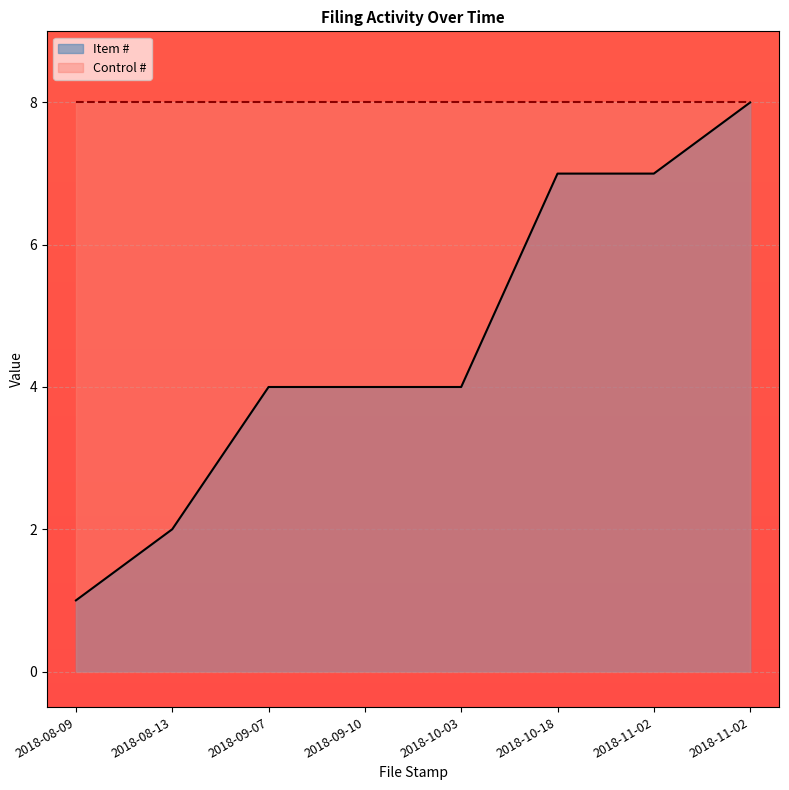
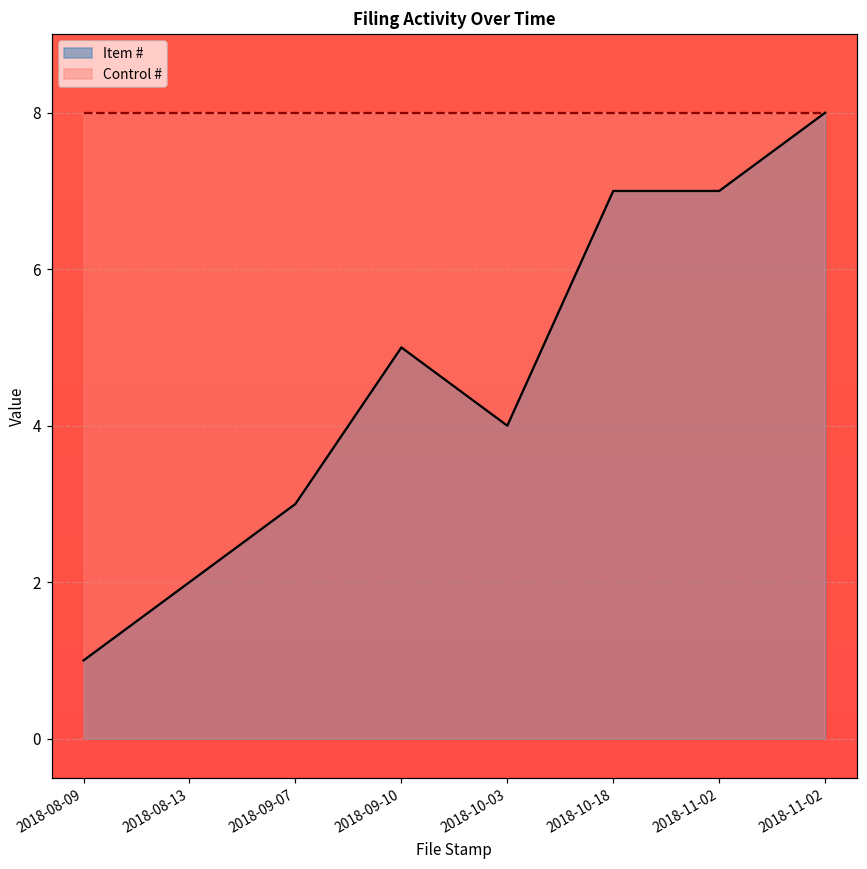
  {
    "Item #": {
      "2018-08-09": 1,
      "2018-08-13": 2,
-     "2018-09-07": 4,
-     "2018-09-10": 4,
+     "2018-09-07": 3,
+     "2018-09-10": 5,
      "2018-10-03": 4,
      "2018-10-18": 7
    },
    "Control #": {
      "2018-08-09": 8,
      "2018-08-13": 8,
      "2018-09-07": 8,
      "2018-09-10": 8,
      "2018-10-03": 8,
      "2018-10-18": 8
    }
  }
